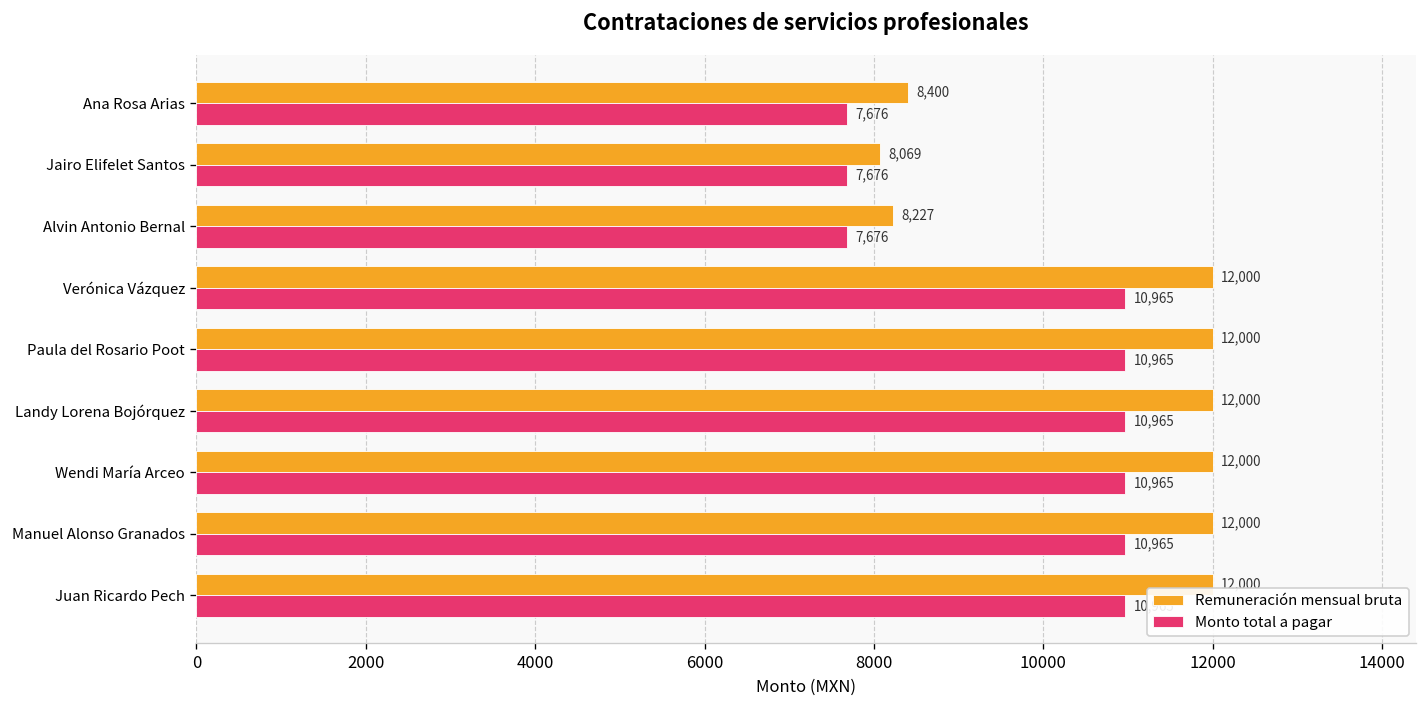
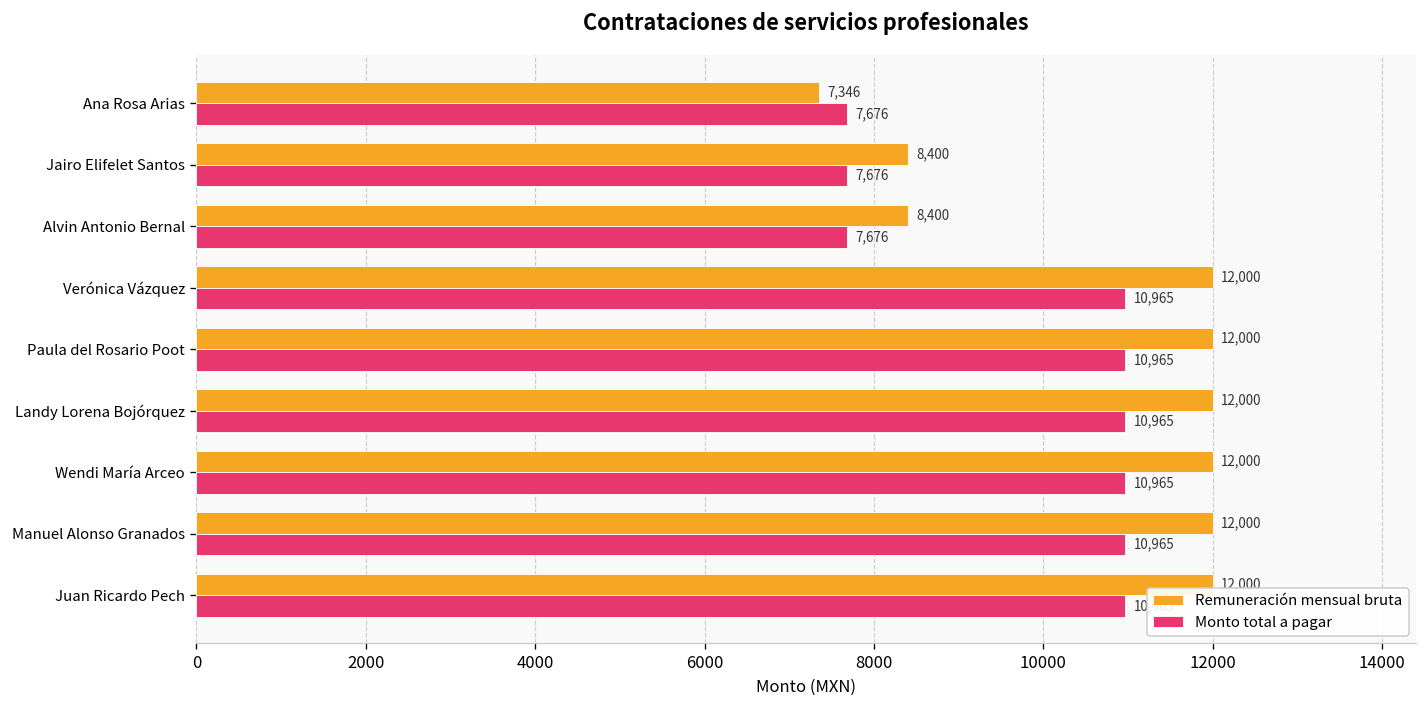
  {
    "Remuneración mensual bruta": {
-     "Ana Rosa Arias": "8,400",
-     "Jairo Elifelet Santos": "8,069",
-     "Alvin Antonio Bernal": "8,227",
+     "Ana Rosa Arias": "7,346",
+     "Jairo Elifelet Santos": "8,400",
+     "Alvin Antonio Bernal": "8,400",
      "Verónica Vázquez": "12,000",
      "Paula del Rosario Poot": "12,000",
      "Landy Lorena Bojórquez": "12,000",
      "Wendi María Arceo": "12,000",
      "Manuel Alonso Granados": "12,000"
    },
    "Monto total a pagar": {
      "Ana Rosa Arias": "7,676",
      "Jairo Elifelet Santos": "7,676",
      "Alvin Antonio Bernal": "7,676",
      "Verónica Vázquez": "10,965",
      "Paula del Rosario Poot": "10,965",
      "Landy Lorena Bojórquez": "10,965",
      "Wendi María Arceo": "10,965",
      "Manuel Alonso Granados": "10,965"
    }
  }
